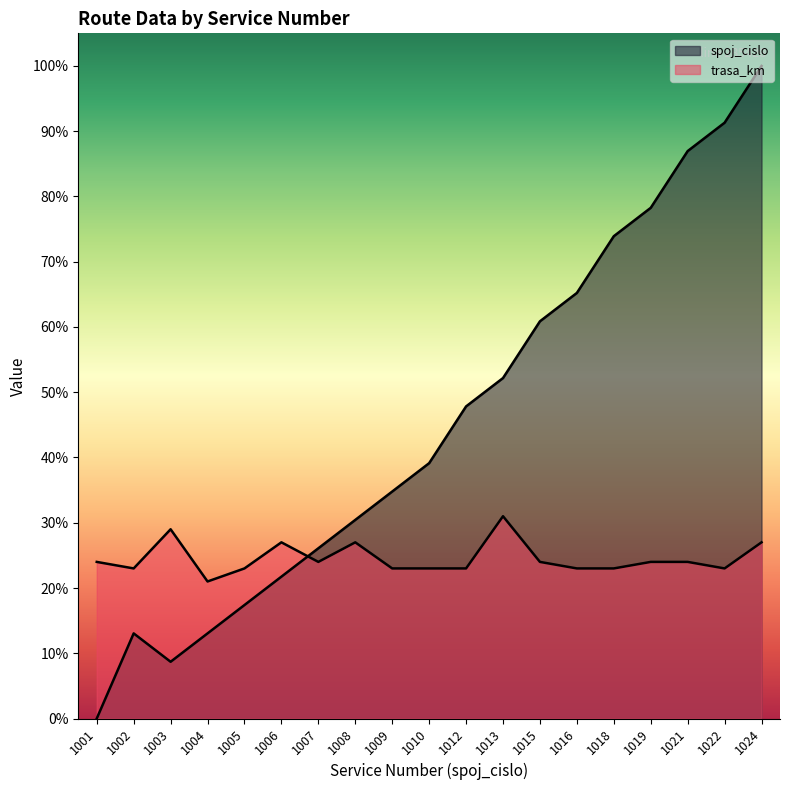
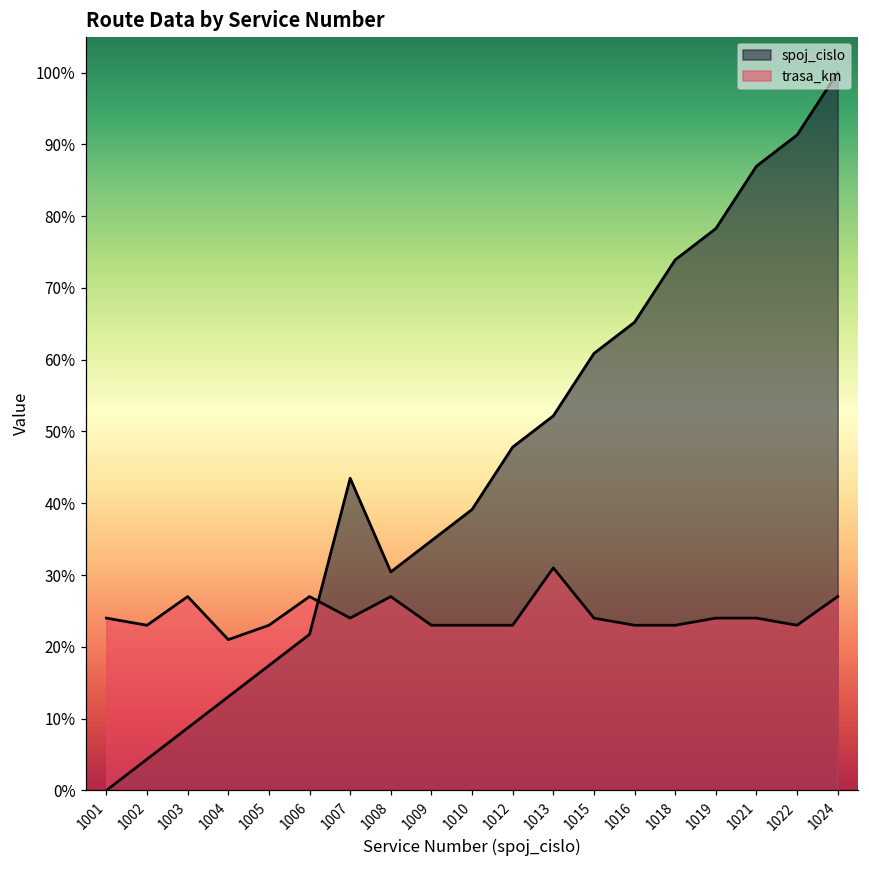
  {
    "spoj_cislo": {
      "1001": "0%",
-     "1002": "13%",
+     "1002": "4%",
      "1003": "9%",
      "1004": "13%",
      "1005": "17%",
      "1006": "22%",
-     "1007": "26%",
+     "1007": "43%",
      "1008": "30%",
      "1009": "35%",
      "1010": "39%",
      "1012": "48%",
      "1013": "52%",
      "1015": "61%",
      "1016": "65%",
      "1018": "74%",
      "1019": "78%",
      "1021": "87%",
      "1022": "91%"
    },
    "trasa_km": {
      "1001": "24%",
      "1002": "23%",
-     "1003": "29%",
+     "1003": "27%",
      "1004": "21%",
      "1005": "23%",
      "1006": "27%",
      "1007": "24%",
      "1008": "27%",
      "1009": "23%",
      "1010": "23%",
      "1012": "23%",
      "1013": "31%",
      "1015": "24%",
      "1016": "23%",
      "1018": "23%",
      "1019": "24%",
      "1021": "24%",
      "1022": "23%",
      "1024": "27%"
    }
  }
